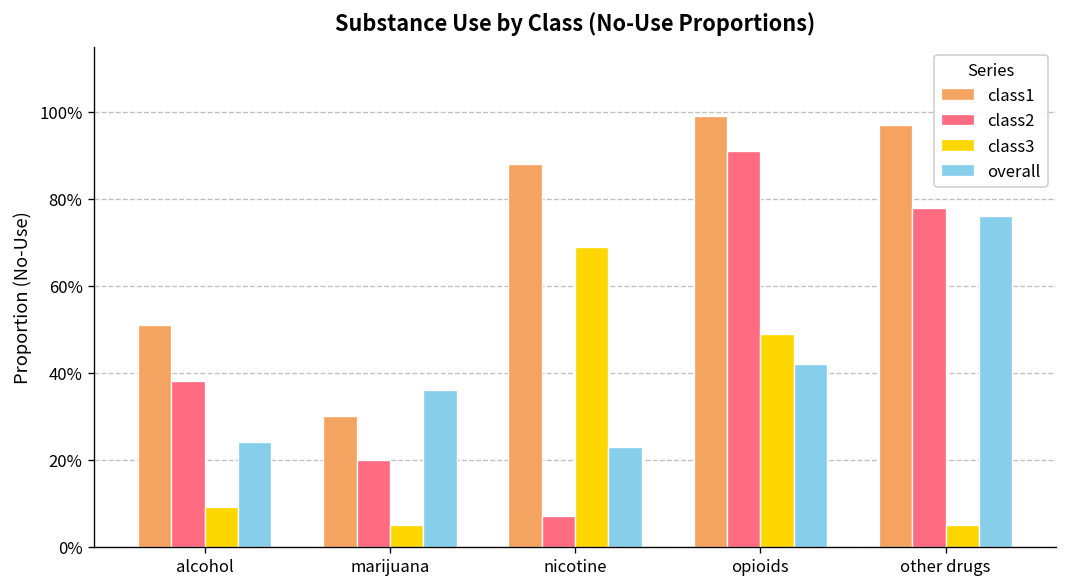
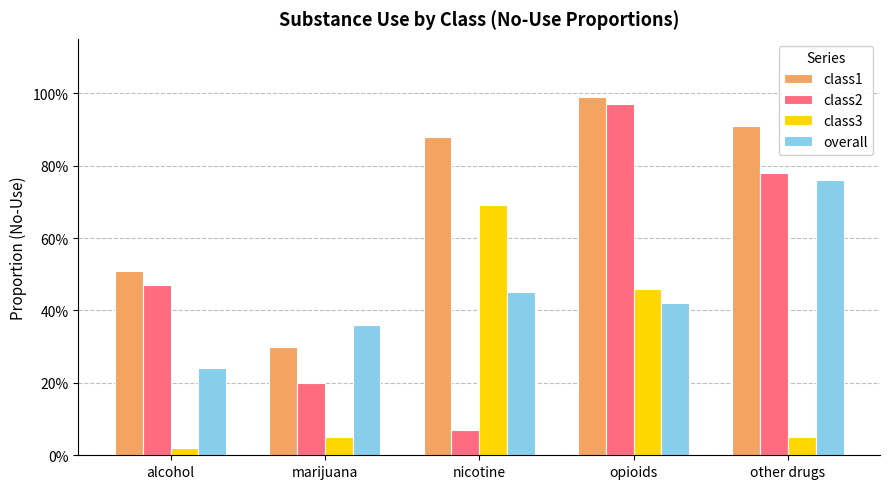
  {
    "class1": {
      "alcohol": "51%",
      "marijuana": "30%",
      "nicotine": "88%",
      "opioids": "99%",
-     "other drugs": "97%"
+     "other drugs": "91%"
    },
    "class2": {
-     "alcohol": "38%",
+     "alcohol": "47%",
      "marijuana": "20%",
      "nicotine": "7%",
-     "opioids": "91%",
+     "opioids": "97%",
      "other drugs": "78%"
    },
    "class3": {
-     "alcohol": "9%",
+     "alcohol": "2%",
      "marijuana": "5%",
      "nicotine": "69%",
-     "opioids": "49%",
+     "opioids": "46%",
      "other drugs": "5%"
    },
    "overall": {
      "alcohol": "24%",
      "marijuana": "36%",
-     "nicotine": "23%",
+     "nicotine": "45%",
      "opioids": "42%",
      "other drugs": "76%"
    }
  }
